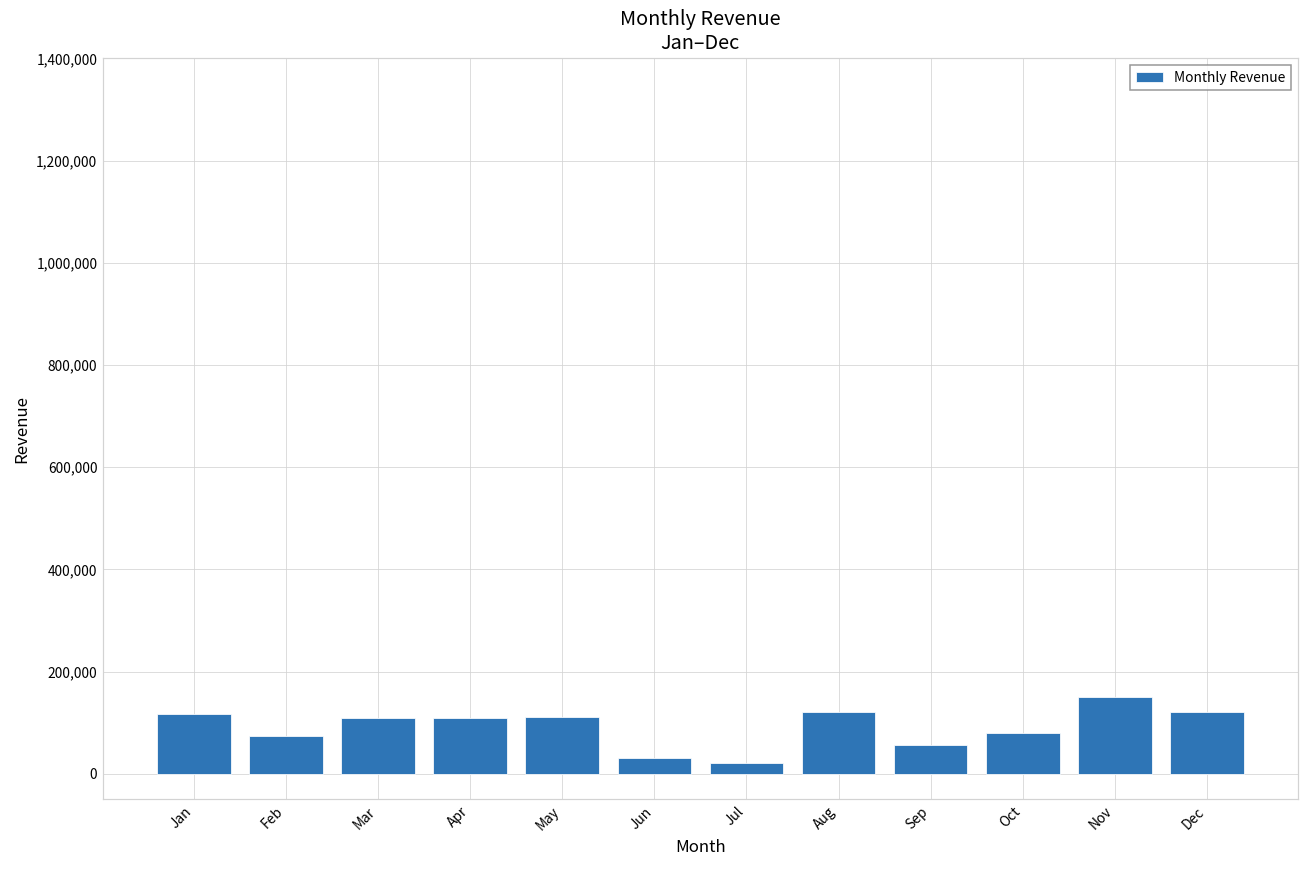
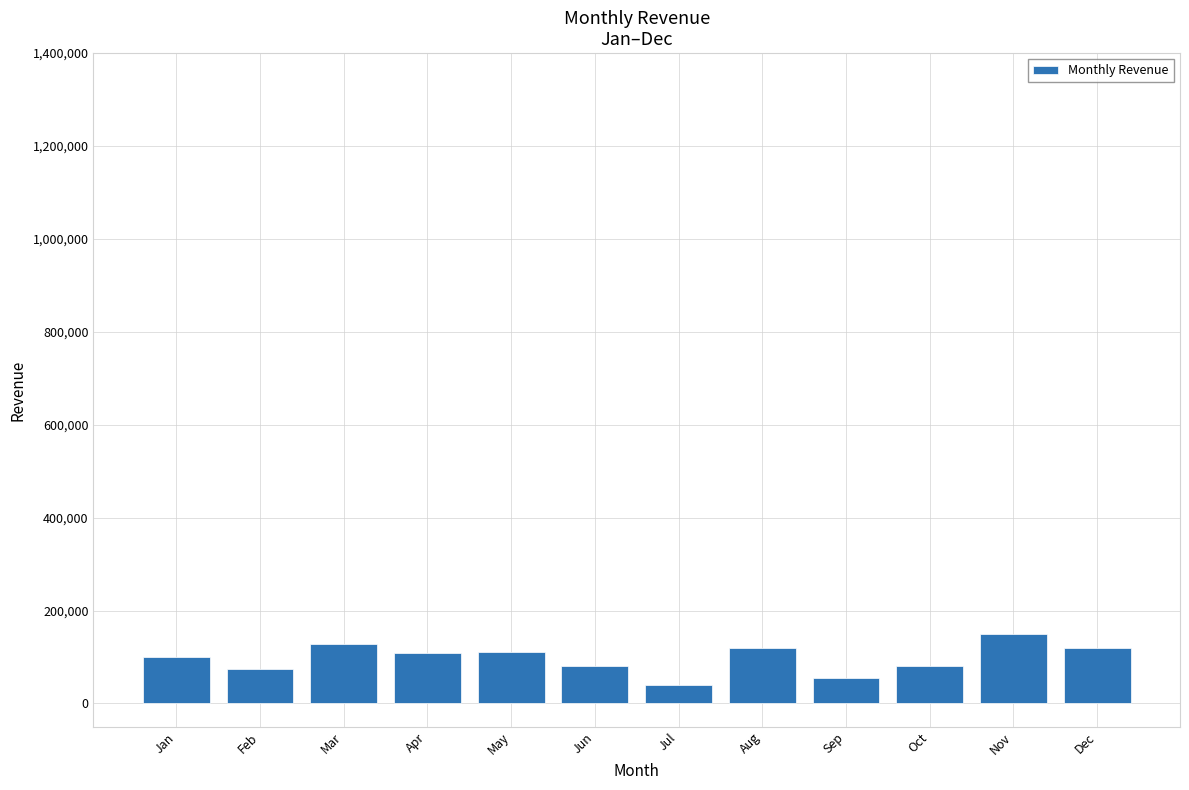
  {
-   "Jan": "120,000",
+   "Jan": "100,000",
    "Feb": "70,000",
-   "Mar": "110,000",
+   "Mar": "130,000",
    "Apr": "110,000",
    "May": "110,000",
-   "Jun": "30,000",
-   "Jul": "20,000",
+   "Jun": "80,000",
+   "Jul": "40,000",
    "Aug": "120,000",
    "Sep": "60,000",
    "Oct": "80,000",
    "Nov": "150,000",
    "Dec": "120,000"
  }
